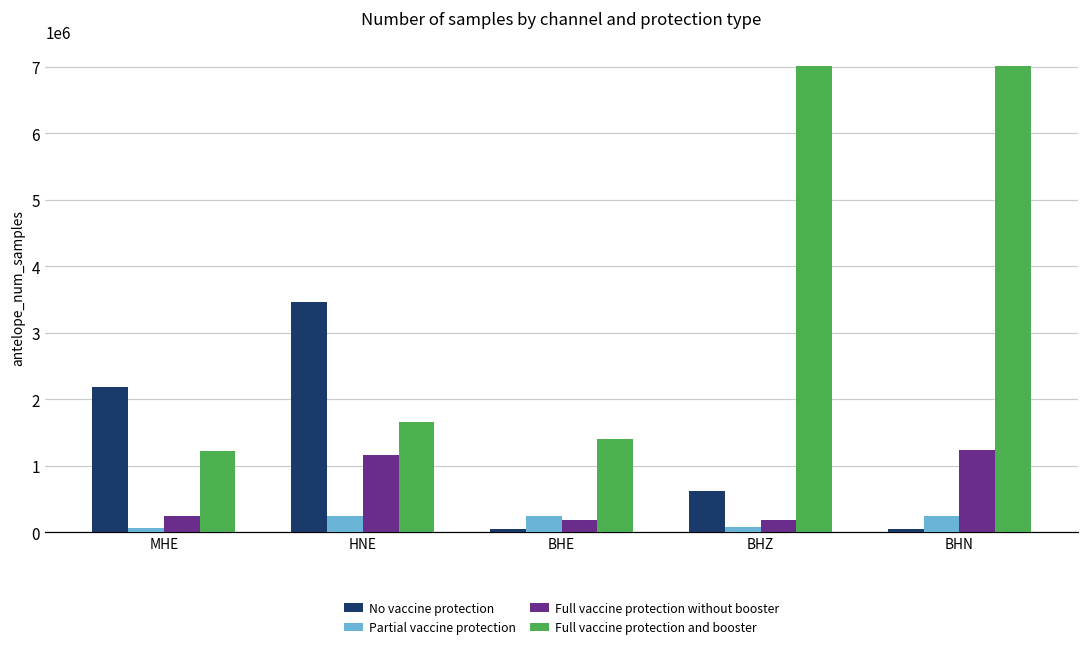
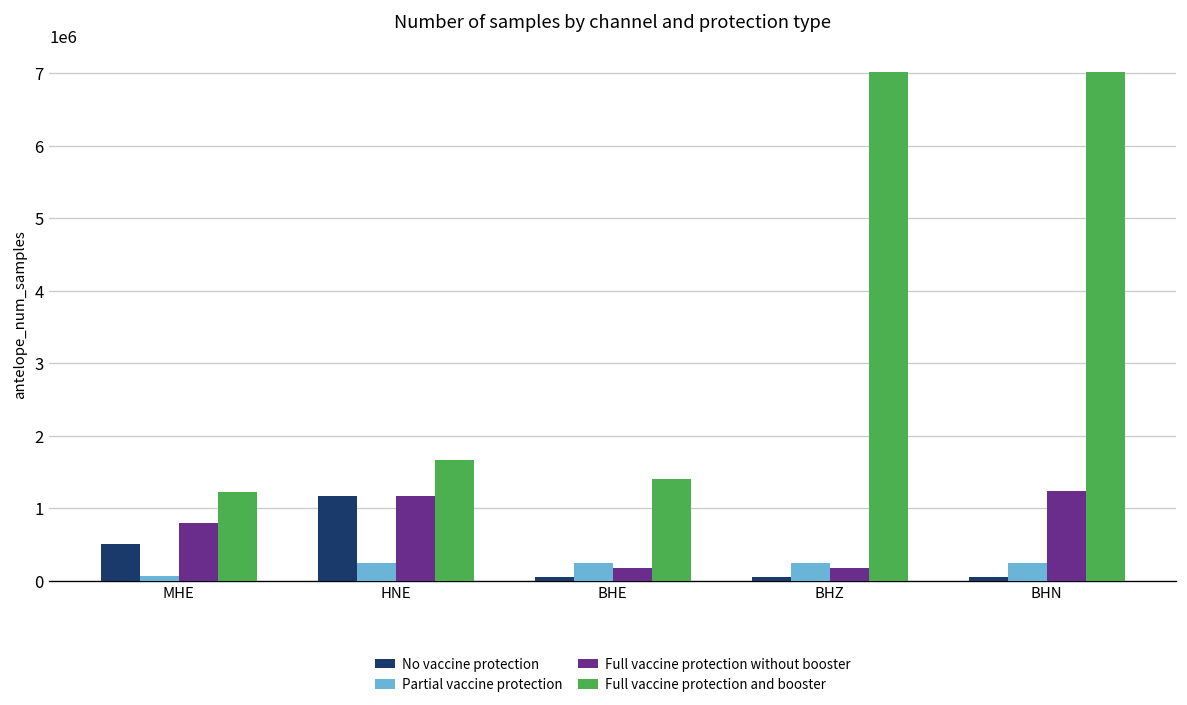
  {
    "No vaccine protection": {
-     "MHE": 2200000,
-     "HNE": 3500000,
+     "MHE": 500000,
+     "HNE": 1200000,
      "BHE": 0,
-     "BHZ": 600000,
+     "BHZ": 100000,
      "BHN": 0
    },
    "Partial vaccine protection": {
      "MHE": 100000,
      "HNE": 200000,
      "BHE": 200000,
-     "BHZ": 100000,
+     "BHZ": 200000,
      "BHN": 200000
    },
    "Full vaccine protection without booster": {
-     "MHE": 200000,
+     "MHE": 800000,
      "HNE": 1200000,
      "BHE": 200000,
      "BHZ": 200000,
      "BHN": 1200000
    },
    "Full vaccine protection and booster": {
      "MHE": 1200000,
      "HNE": 1700000,
      "BHE": 1400000,
      "BHZ": 7000000,
      "BHN": 7000000
    }
  }
